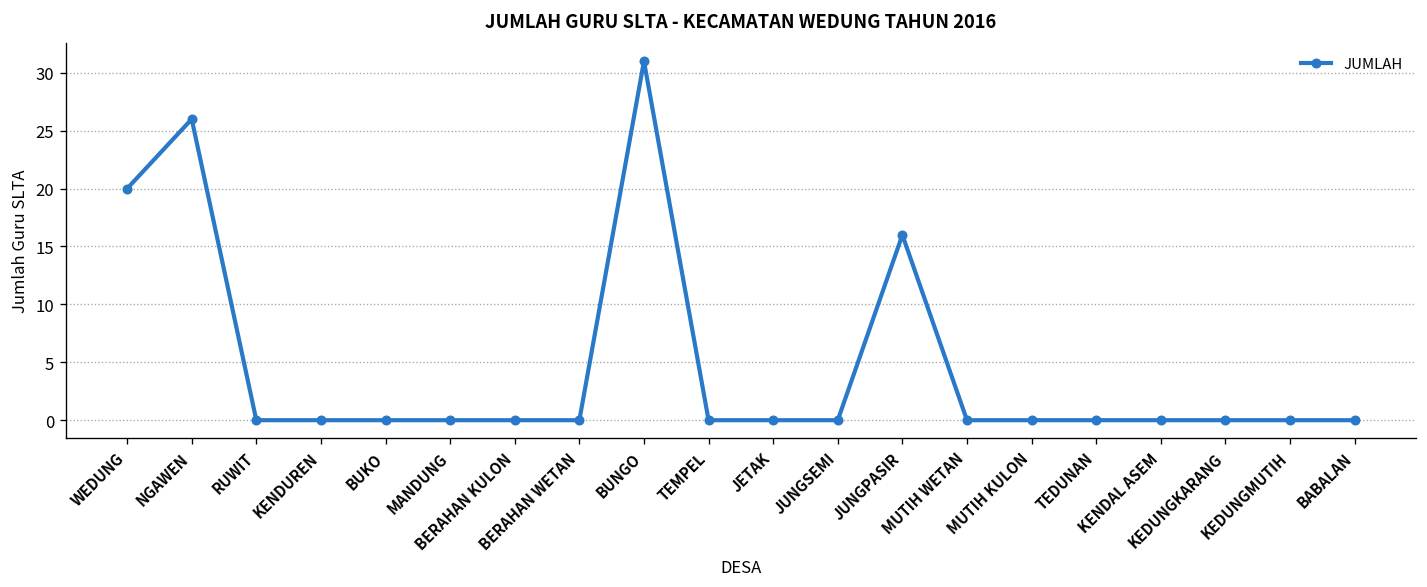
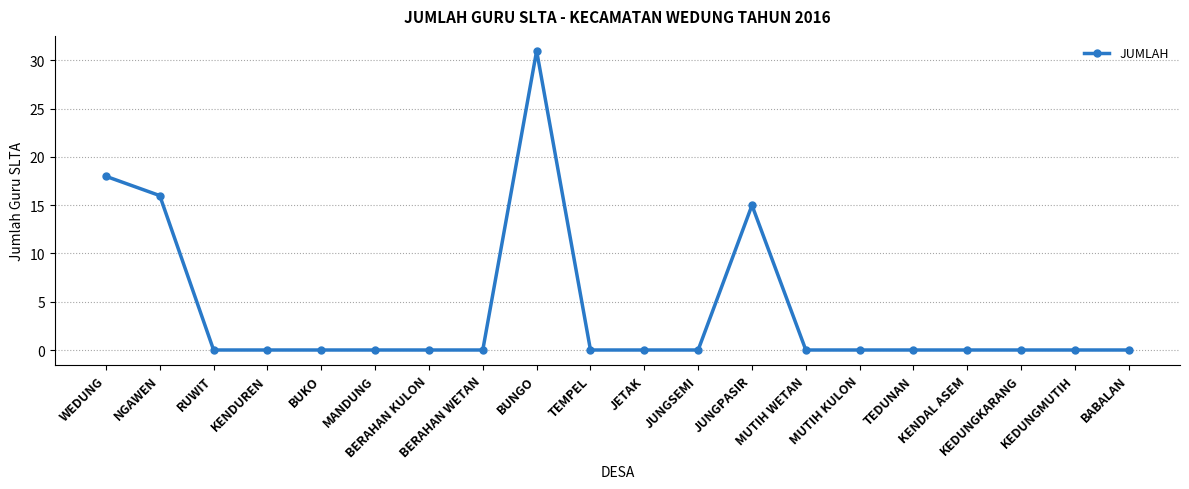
  {
-   "WEDUNG": 20,
-   "NGAWEN": 26,
+   "WEDUNG": 18,
+   "NGAWEN": 16,
    "RUWIT": 0,
    "KENDUREN": 0,
    "BUKO": 0,
    "MANDUNG": 0,
    "BERAHAN KULON": 0,
    "BERAHAN WETAN": 0,
    "BUNGO": 31,
    "TEMPEL": 0,
    "JETAK": 0,
    "JUNGSEMI": 0,
-   "JUNGPASIR": 16,
+   "JUNGPASIR": 15,
    "MUTIH WETAN": 0,
    "MUTIH KULON": 0,
    "TEDUNAN": 0,
    "KENDAL ASEM": 0,
    "KEDUNGKARANG": 0,
    "KEDUNGMUTIH": 0,
    "BABALAN": 0
  }
